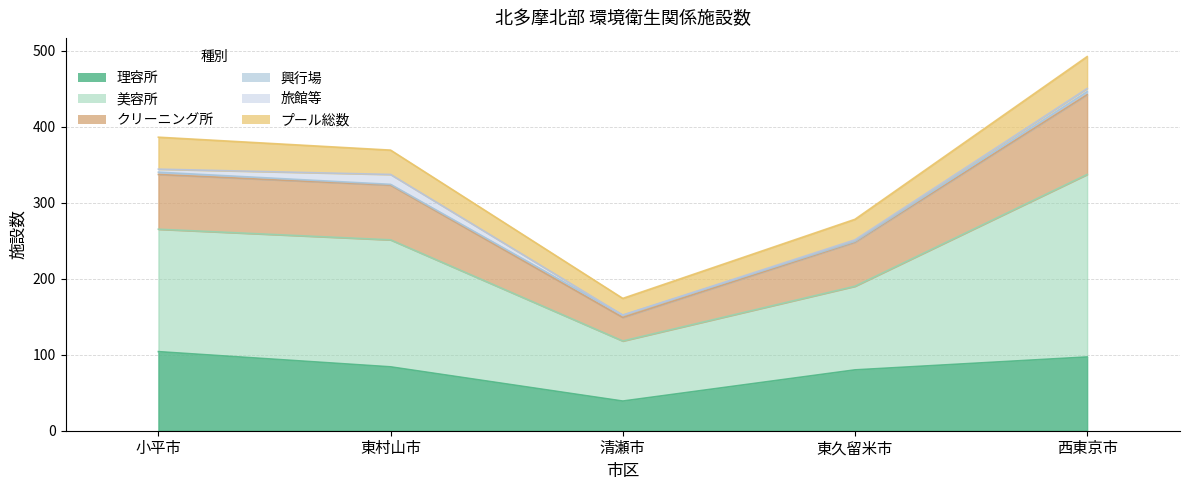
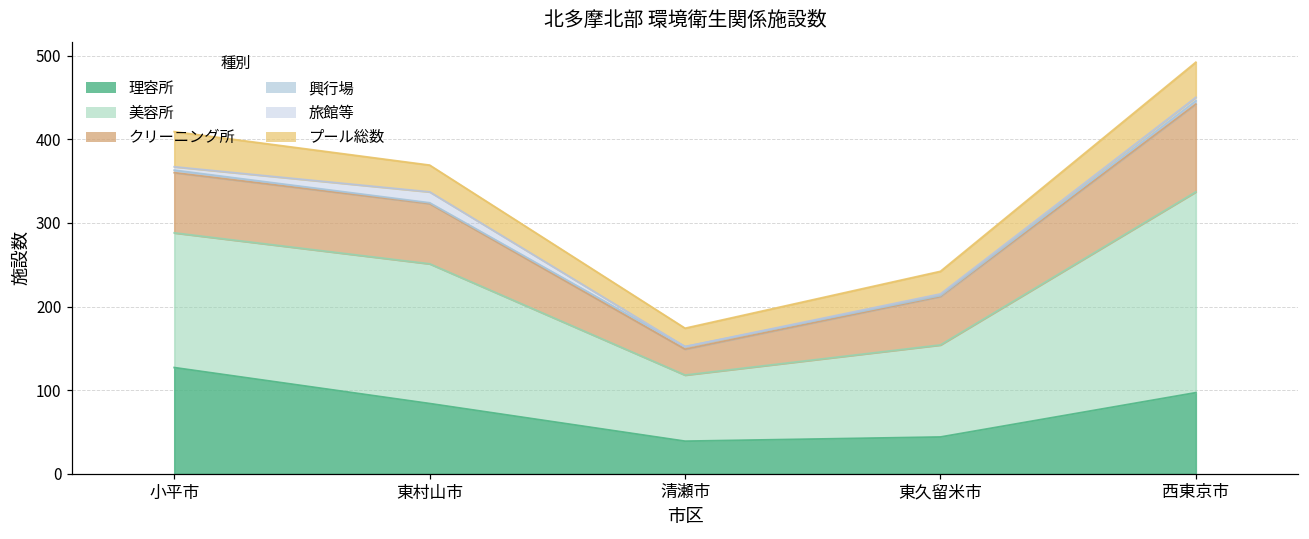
  {
    "理容所": {
-     "小平市": 100,
+     "小平市": 130,
      "東村山市": 80,
      "清瀬市": 40,
-     "東久留米市": 80,
+     "東久留米市": 40,
      "西東京市": 100
    }
  }
